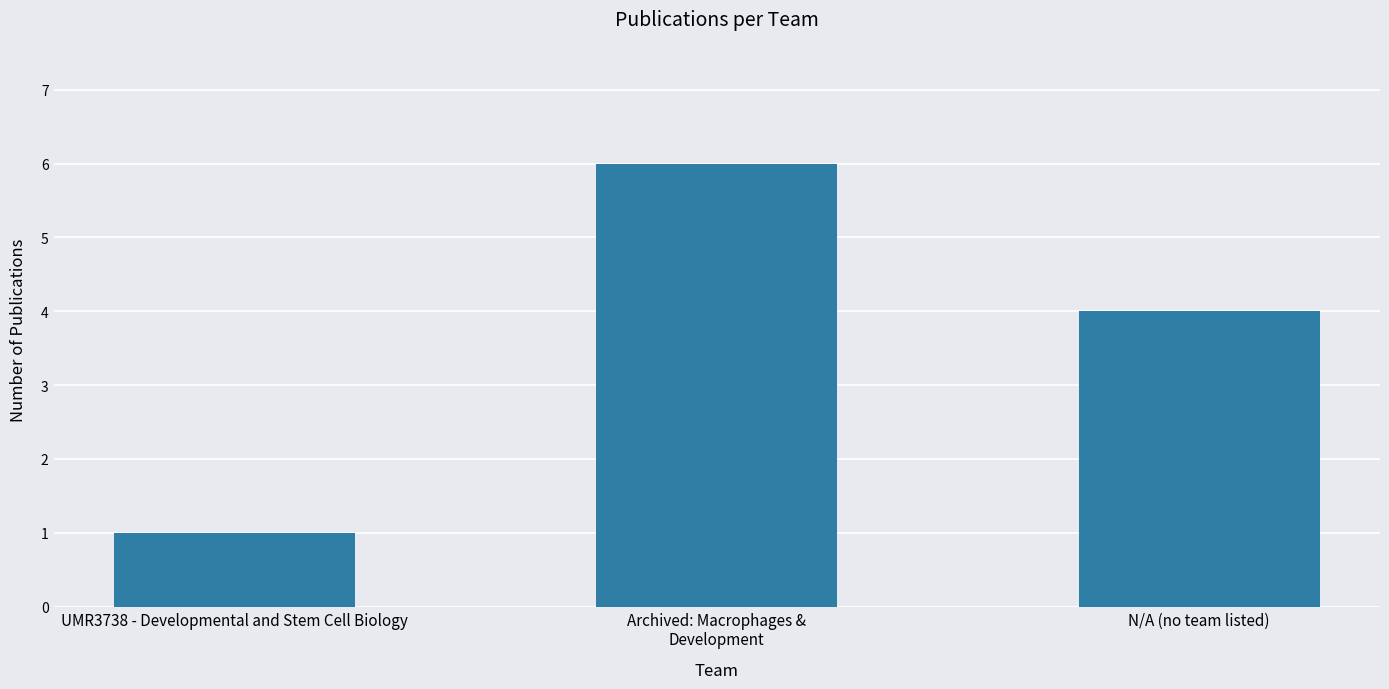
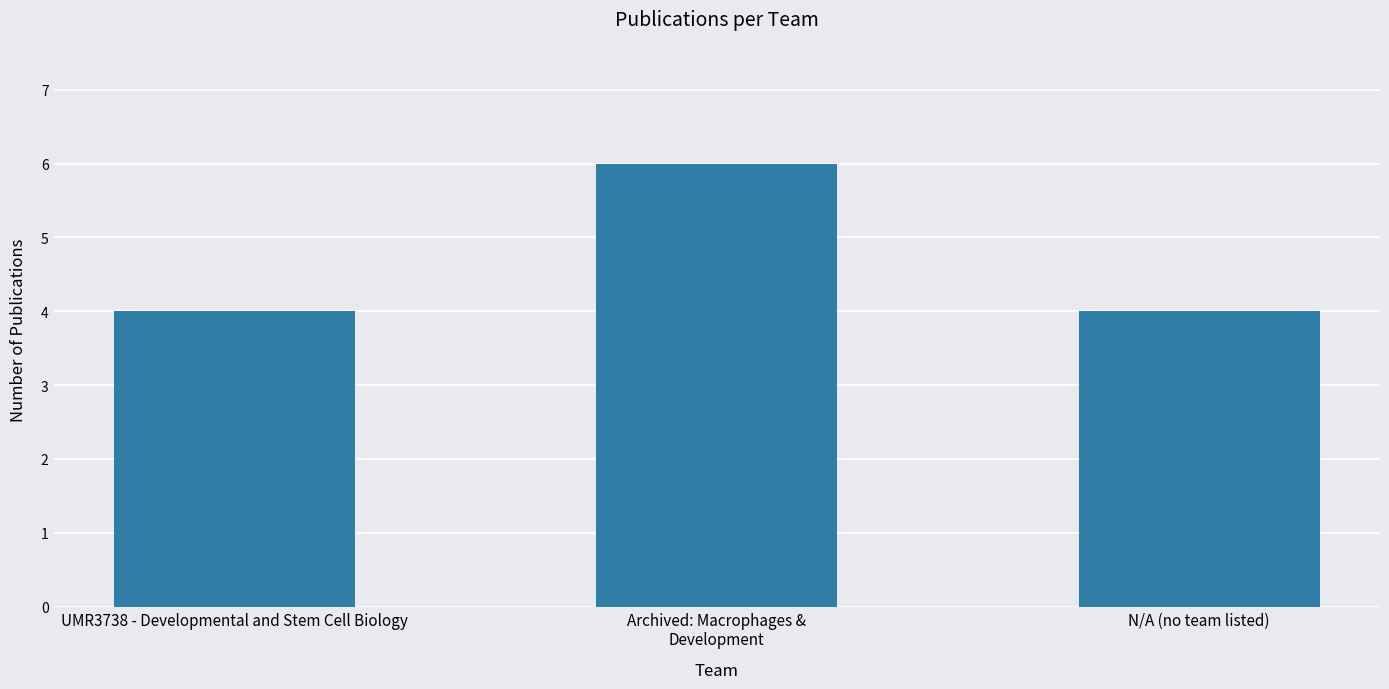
  {
-   "UMR3738 - Developmental and Stem Cell Biology": 1,
+   "UMR3738 - Developmental and Stem Cell Biology": 4,
    "Archived: Macrophages & Development": 6,
    "N/A (no team listed)": 4
  }
